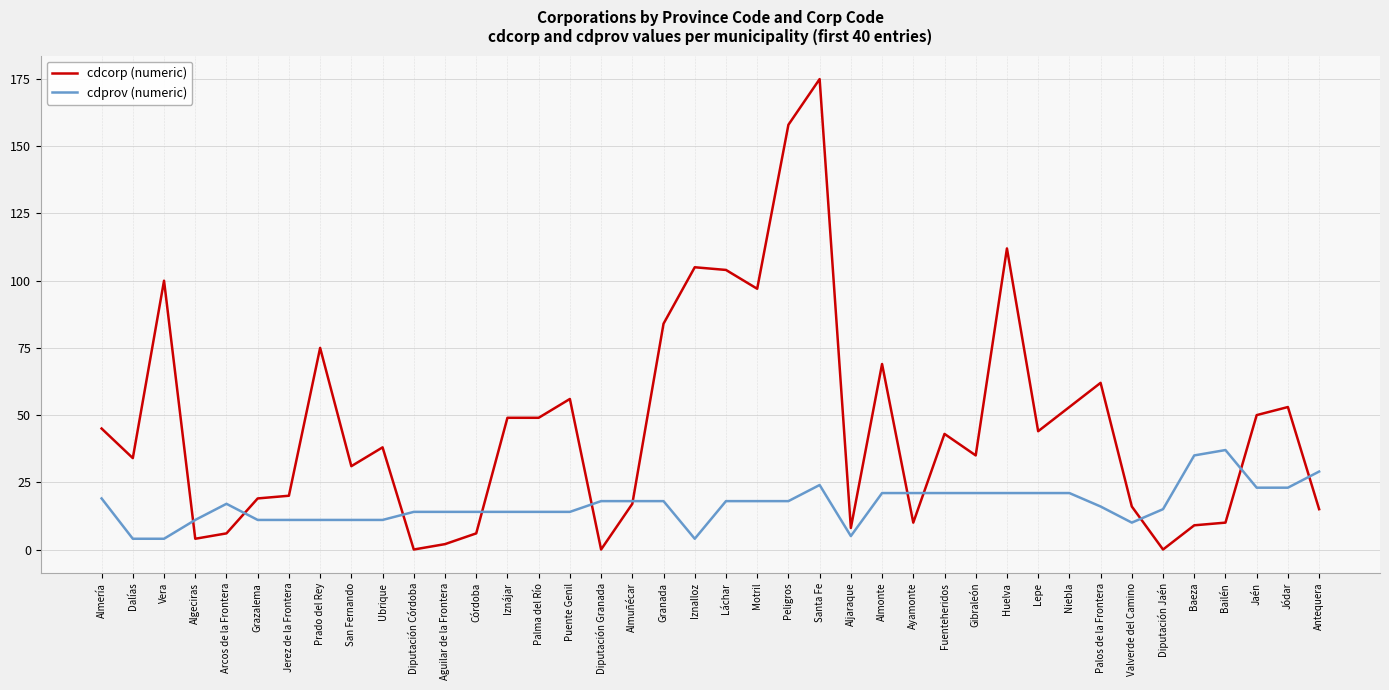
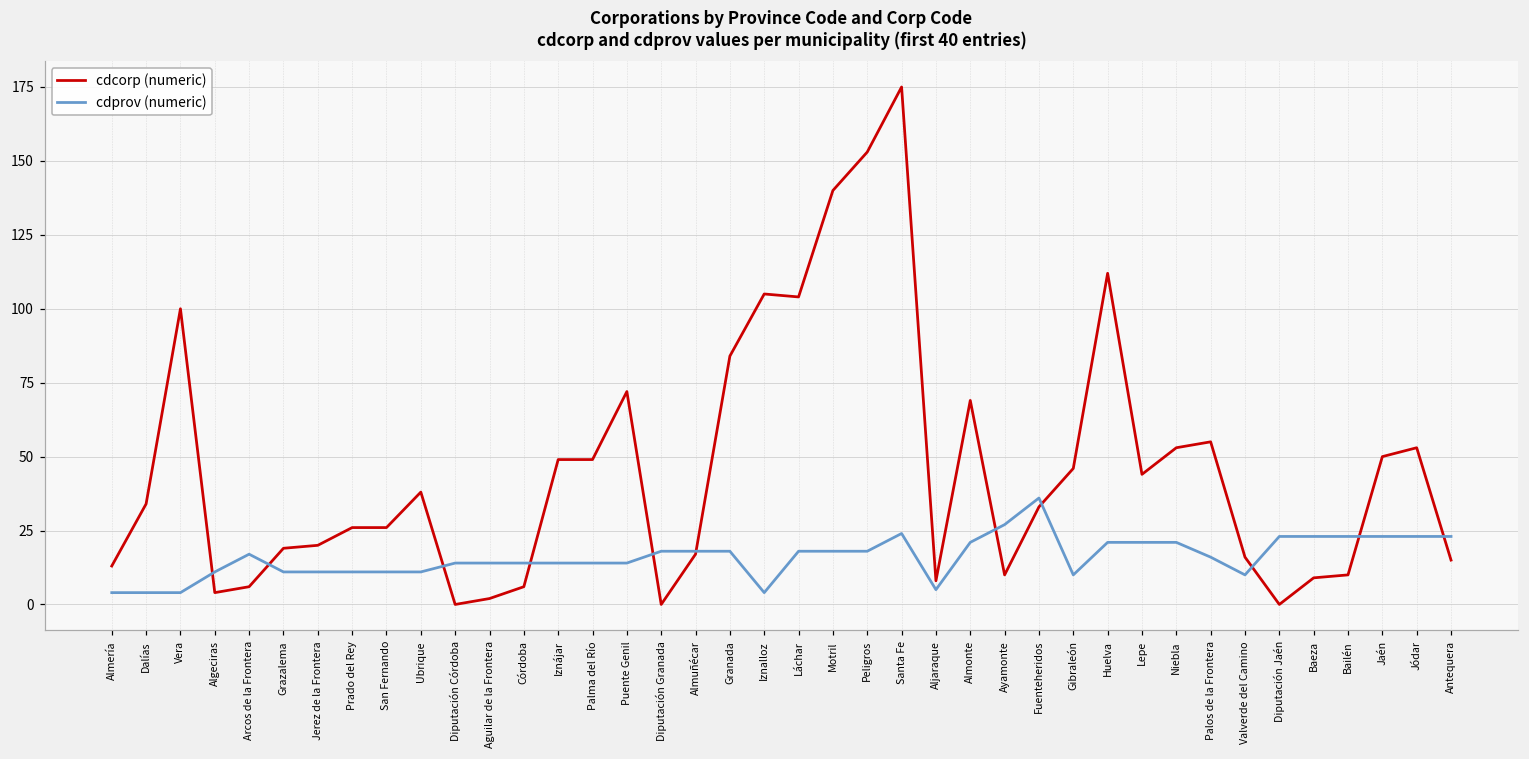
  {
    "cdcorp (numeric)": {
-     "Almería": 45,
+     "Almería": 13,
      "Dalías": 34,
      "Vera": 100,
      "Algeciras": 4,
      "Arcos de la Frontera": 6,
      "Grazalema": 19,
      "Jerez de la Frontera": 20,
-     "Prado del Rey": 75,
-     "San Fernando": 31,
+     "Prado del Rey": 26,
+     "San Fernando": 26,
      "Ubrique": 38,
      "Diputación Córdoba": 0,
      "Aguilar de la Frontera": 2,
      "Córdoba": 6,
      "Iznájar": 49,
      "Palma del Río": 49,
-     "Puente Genil": 56,
+     "Puente Genil": 72,
      "Diputación Granada": 0,
      "Almuñécar": 17,
      "Granada": 84,
      "Iznalloz": 105,
      "Láchar": 104,
-     "Motril": 97,
-     "Peligros": 158,
+     "Motril": 140,
+     "Peligros": 153,
      "Santa Fe": 175,
      "Aljaraque": 8,
      "Almonte": 69,
      "Ayamonte": 10,
-     "Fuenteheridos": 43,
-     "Gibraleón": 35,
+     "Fuenteheridos": 33,
+     "Gibraleón": 46,
      "Huelva": 112,
      "Lepe": 44,
      "Niebla": 53,
-     "Palos de la Frontera": 62,
+     "Palos de la Frontera": 55,
      "Valverde del Camino": 16,
      "Diputación Jaén": 0,
      "Baeza": 9,
      "Bailén": 10,
      "Jaén": 50,
      "Jódar": 53,
      "Antequera": 15
    },
    "cdprov (numeric)": {
-     "Almería": 19,
+     "Almería": 4,
      "Dalías": 4,
      "Vera": 4,
      "Algeciras": 11,
      "Arcos de la Frontera": 17,
      "Grazalema": 11,
      "Jerez de la Frontera": 11,
      "Prado del Rey": 11,
      "San Fernando": 11,
      "Ubrique": 11,
      "Diputación Córdoba": 14,
      "Aguilar de la Frontera": 14,
      "Córdoba": 14,
      "Iznájar": 14,
      "Palma del Río": 14,
      "Puente Genil": 14,
      "Diputación Granada": 18,
      "Almuñécar": 18,
      "Granada": 18,
      "Iznalloz": 4,
      "Láchar": 18,
      "Motril": 18,
      "Peligros": 18,
      "Santa Fe": 24,
      "Aljaraque": 5,
      "Almonte": 21,
-     "Ayamonte": 21,
-     "Fuenteheridos": 21,
-     "Gibraleón": 21,
+     "Ayamonte": 27,
+     "Fuenteheridos": 36,
+     "Gibraleón": 10,
      "Huelva": 21,
      "Lepe": 21,
      "Niebla": 21,
      "Palos de la Frontera": 16,
      "Valverde del Camino": 10,
-     "Diputación Jaén": 15,
-     "Baeza": 35,
-     "Bailén": 37,
+     "Diputación Jaén": 23,
+     "Baeza": 23,
+     "Bailén": 23,
      "Jaén": 23,
      "Jódar": 23,
-     "Antequera": 29
+     "Antequera": 23
    }
  }
